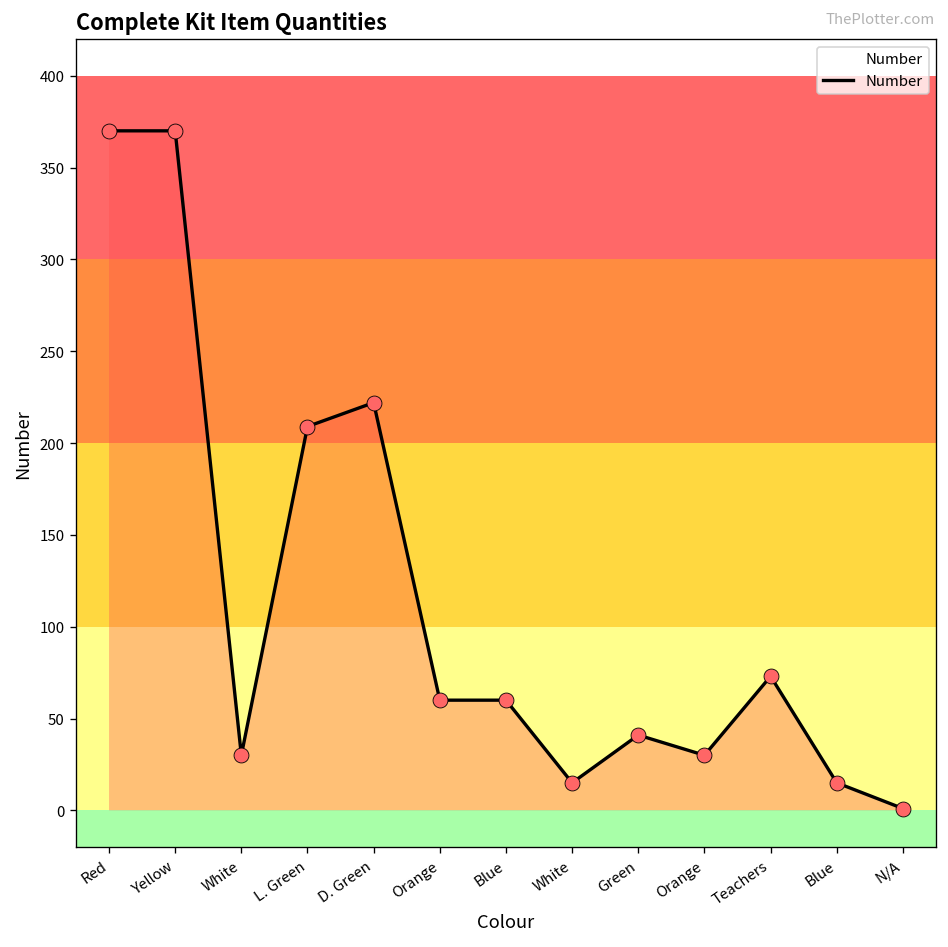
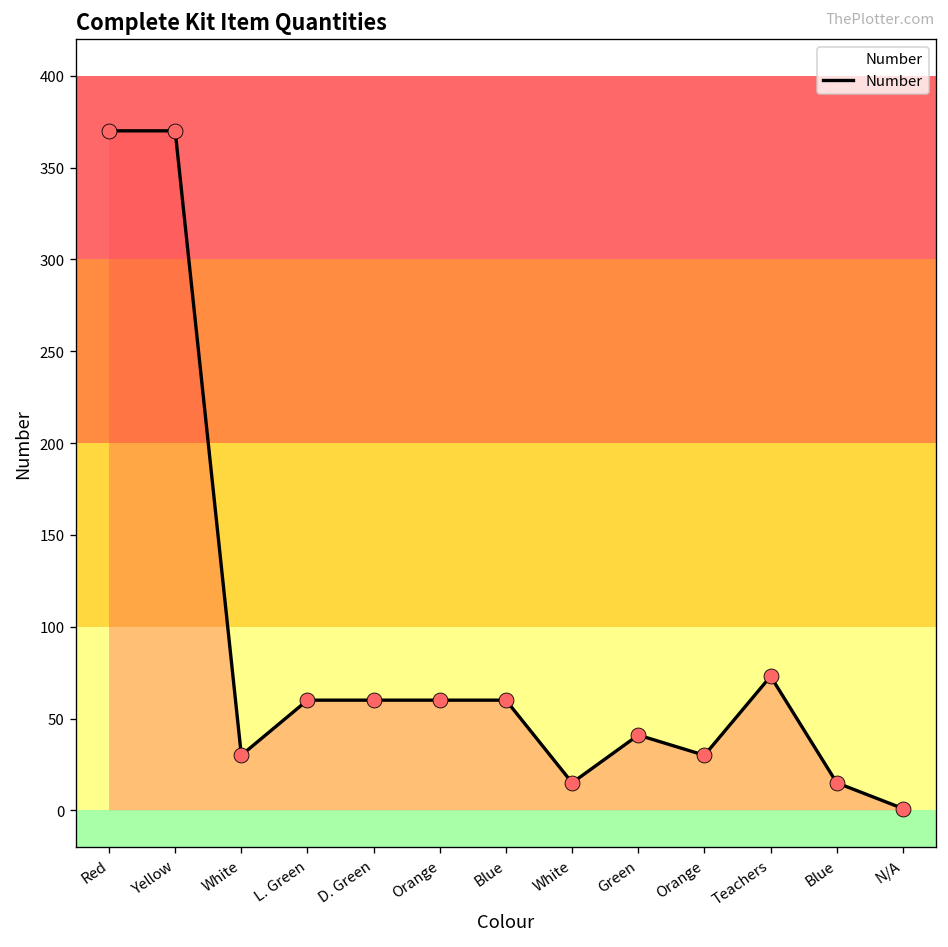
  {
    "Red": 370,
    "Yellow": 370,
-   "L. Green": 209,
-   "D. Green": 222,
+   "L. Green": 60,
+   "D. Green": 60,
    "Green": 41,
    "Teachers": 73,
    "N/A": 1
  }
